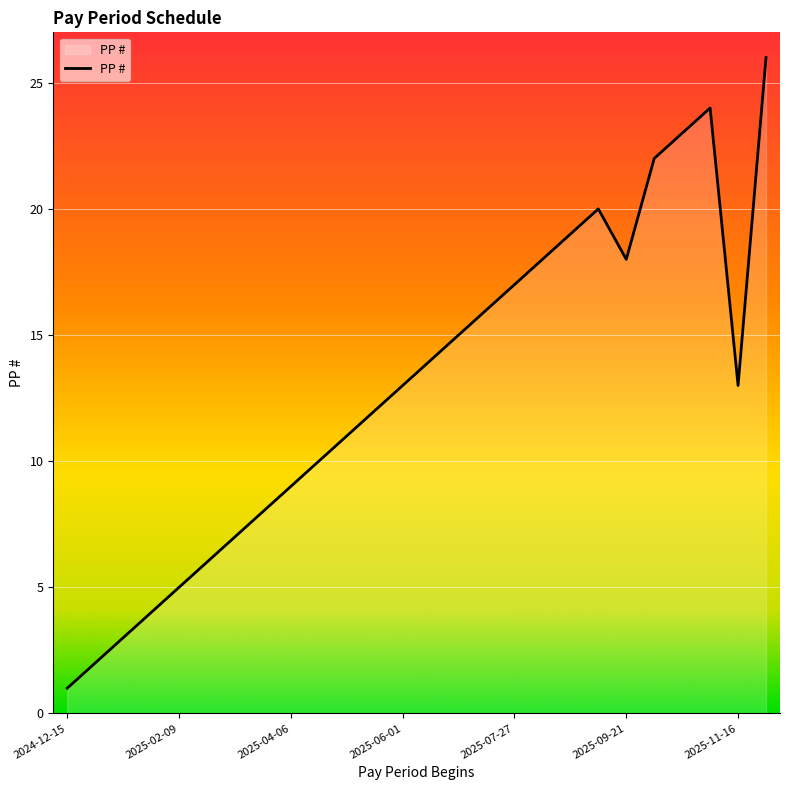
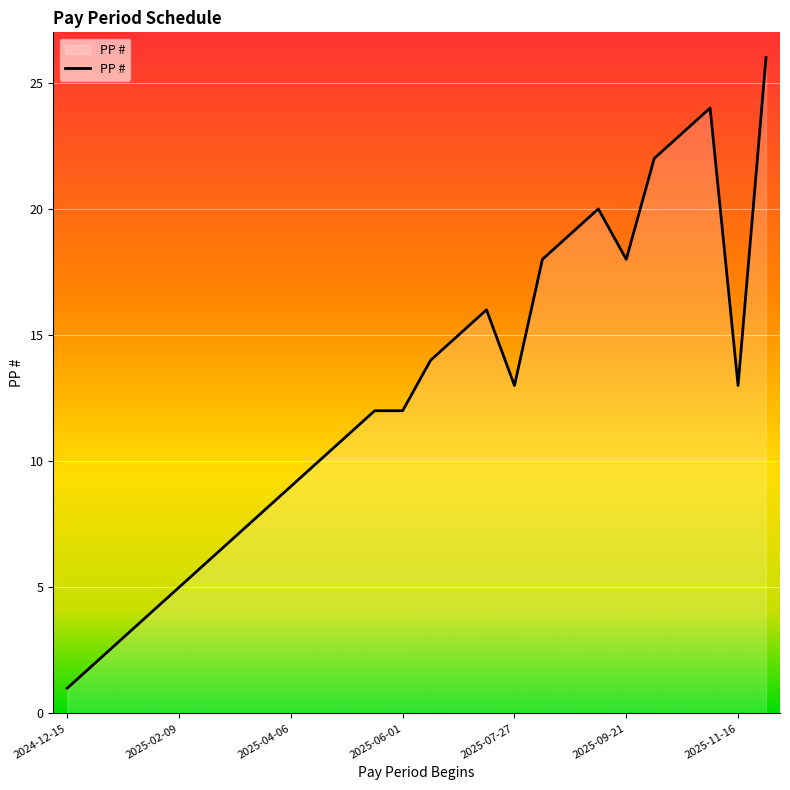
  {
    "2024-12-15": 1,
    "2025-02-09": 5,
    "2025-04-06": 9,
-   "2025-06-01": 13,
-   "2025-07-27": 17,
+   "2025-06-01": 12,
+   "2025-07-27": 13,
    "2025-09-21": 18,
    "2025-11-16": 13
  }
